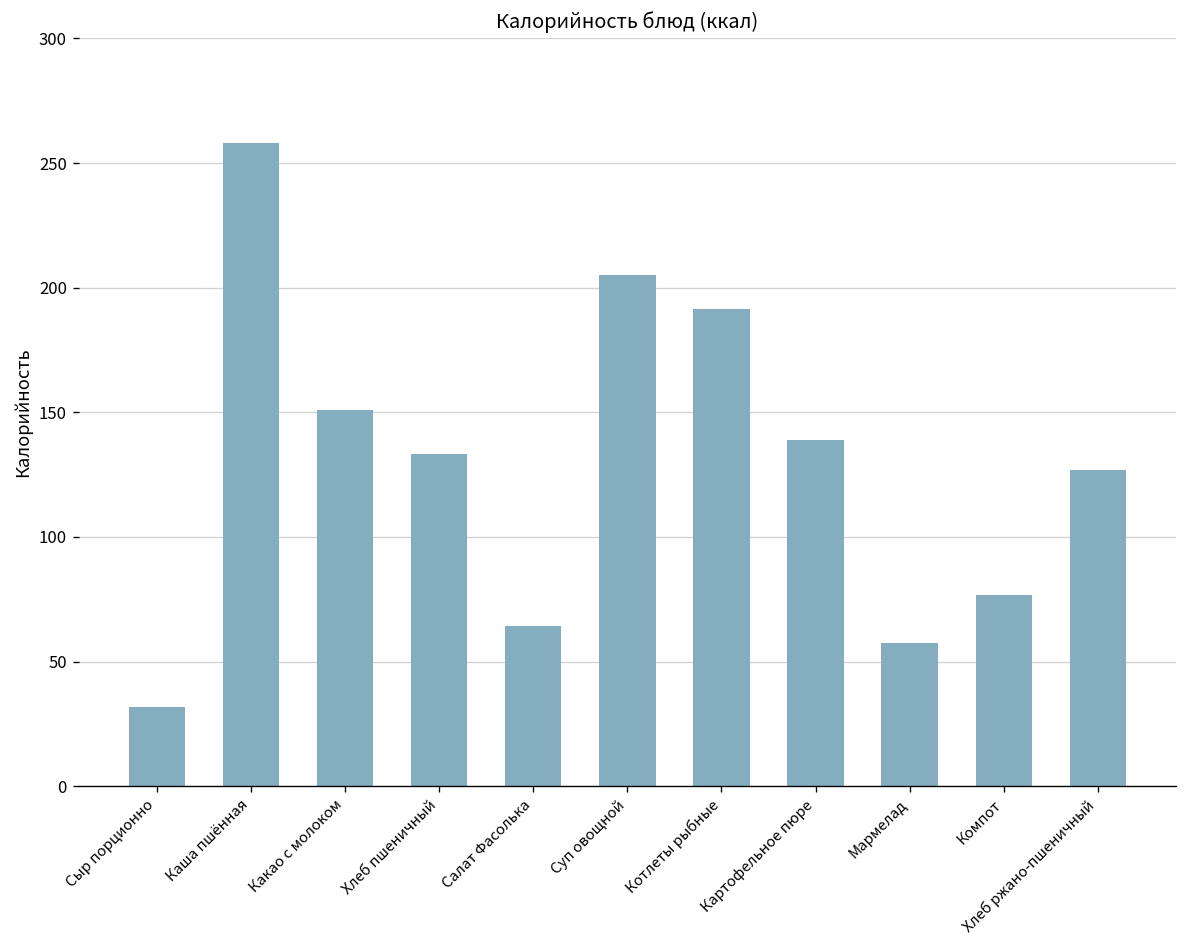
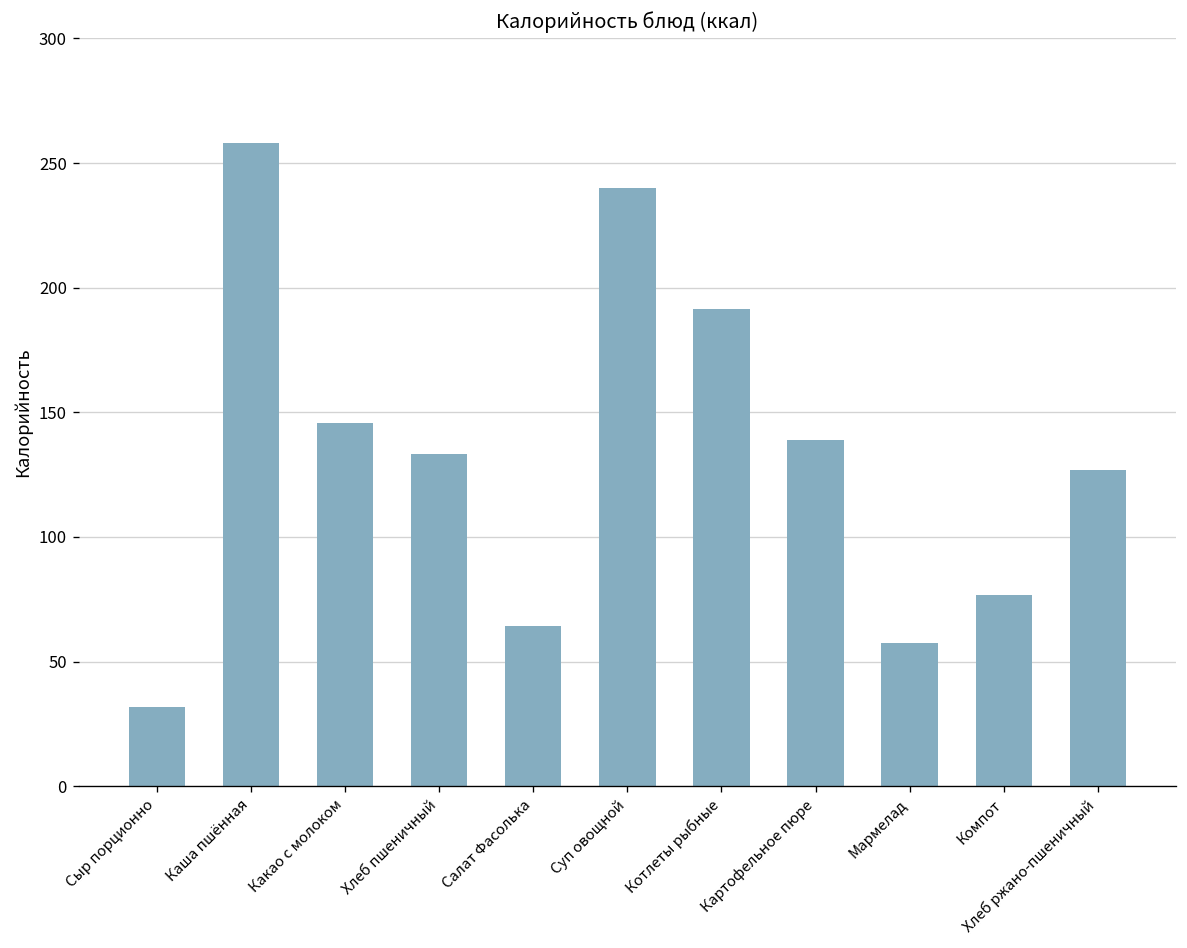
  {
    "Сыр порционно": 32,
    "Каша пшённая": 258,
-   "Какао с молоком": 151,
+   "Какао с молоком": 146,
    "Хлеб пшеничный": 133,
    "Салат Фасолька": 64,
-   "Суп овощной": 205,
+   "Суп овощной": 240,
    "Котлеты рыбные": 191,
    "Картофельное пюре": 139,
    "Мармелад": 58,
    "Компот": 77,
    "Хлеб ржано-пшеничный": 127
  }
